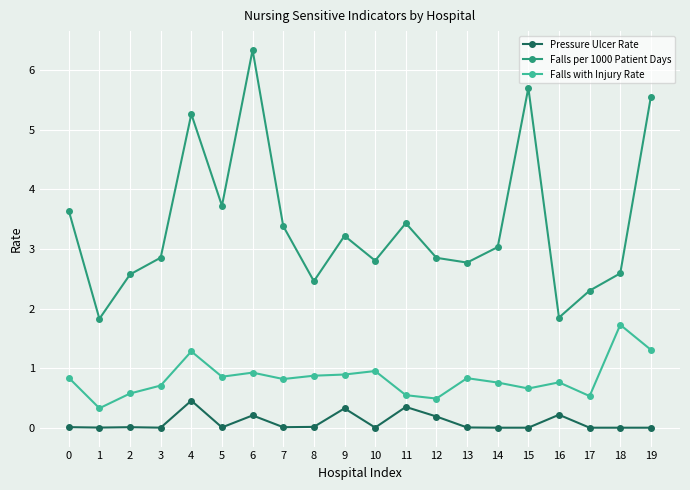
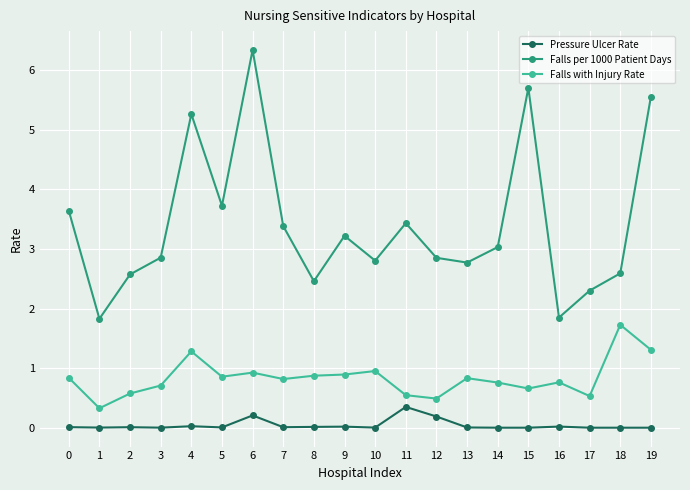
  {
    "Pressure Ulcer Rate": {
      "0": 0.0,
      "1": 0.0,
      "2": 0.0,
      "3": 0.0,
-     "4": 0.5,
+     "4": 0.0,
      "5": 0.0,
      "6": 0.2,
      "7": 0.0,
      "8": 0.0,
-     "9": 0.3,
+     "9": 0.0,
      "10": 0.0,
      "11": 0.3,
      "12": 0.2,
      "13": 0.0,
      "14": 0.0,
      "15": 0.0,
-     "16": 0.2,
+     "16": 0.0,
      "17": 0.0,
      "18": 0.0,
      "19": 0.0
    }
  }
